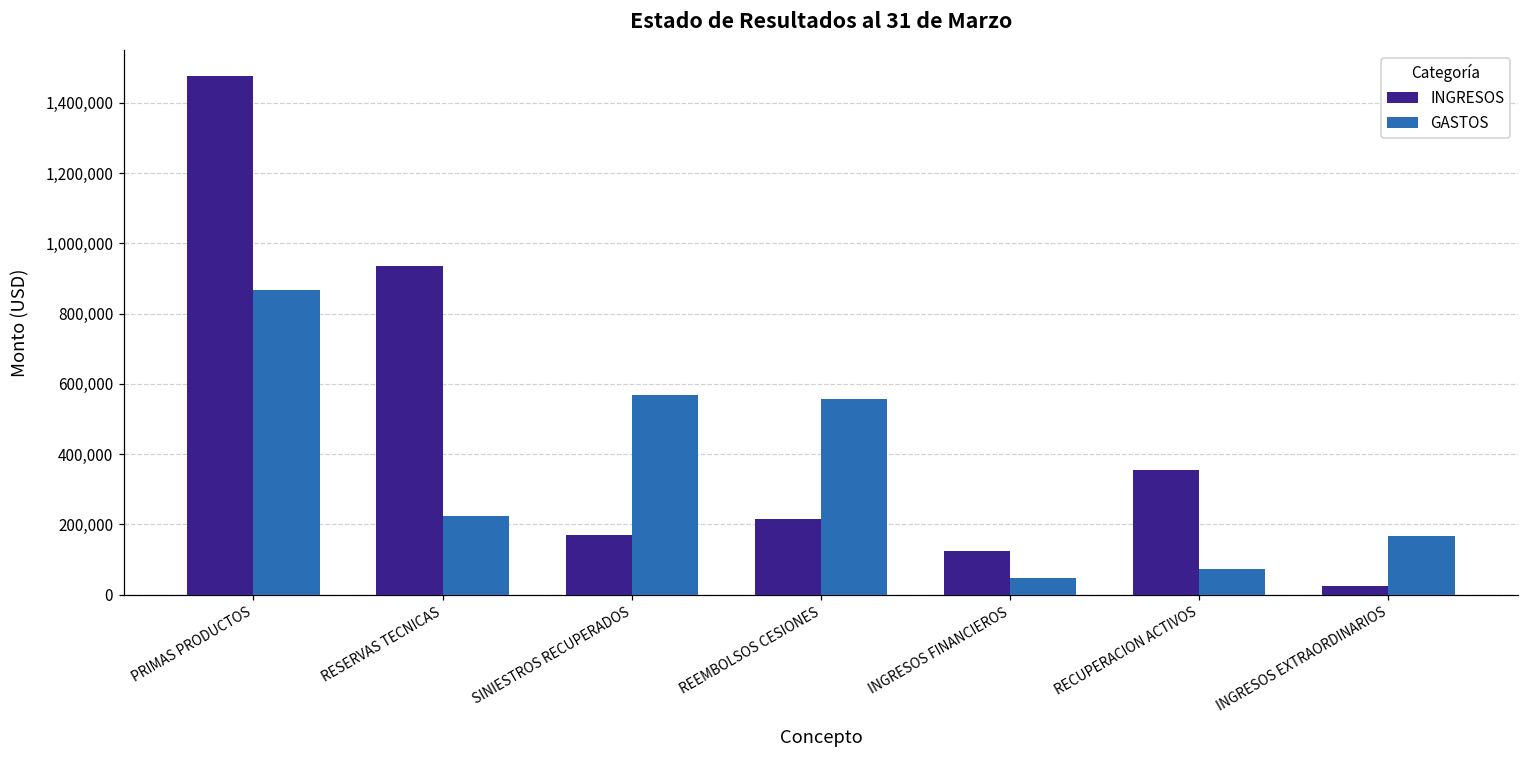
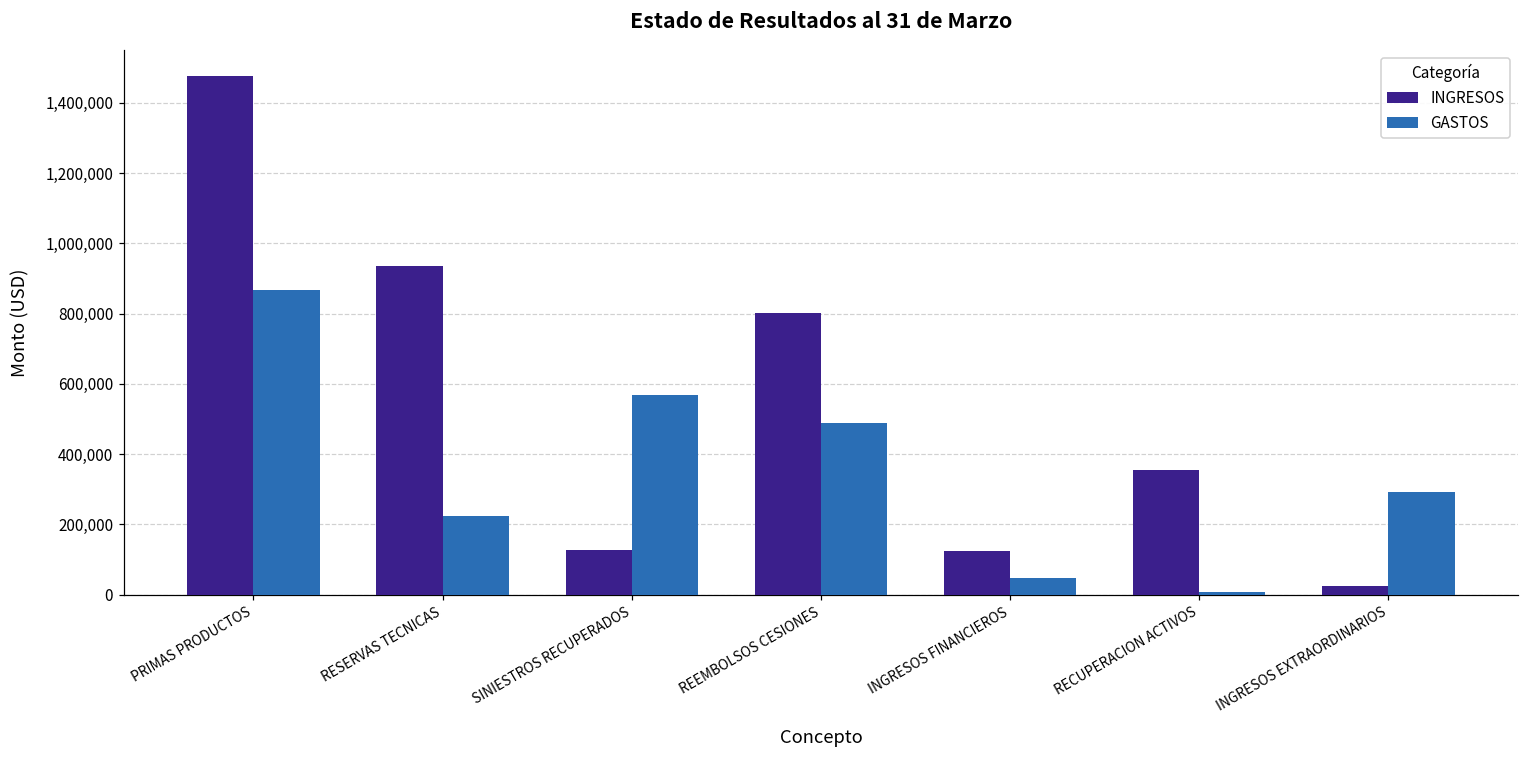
  {
    "INGRESOS": {
      "PRIMAS PRODUCTOS": "1,480,000",
      "RESERVAS TECNICAS": "930,000",
-     "SINIESTROS RECUPERADOS": "170,000",
-     "REEMBOLSOS CESIONES": "220,000",
+     "SINIESTROS RECUPERADOS": "130,000",
+     "REEMBOLSOS CESIONES": "800,000",
      "INGRESOS FINANCIEROS": "130,000",
      "RECUPERACION ACTIVOS": "350,000",
      "INGRESOS EXTRAORDINARIOS": "20,000"
    },
    "GASTOS": {
      "PRIMAS PRODUCTOS": "870,000",
      "RESERVAS TECNICAS": "220,000",
      "SINIESTROS RECUPERADOS": "570,000",
-     "REEMBOLSOS CESIONES": "560,000",
+     "REEMBOLSOS CESIONES": "490,000",
      "INGRESOS FINANCIEROS": "50,000",
-     "RECUPERACION ACTIVOS": "70,000",
-     "INGRESOS EXTRAORDINARIOS": "170,000"
+     "RECUPERACION ACTIVOS": "10,000",
+     "INGRESOS EXTRAORDINARIOS": "290,000"
    }
  }
